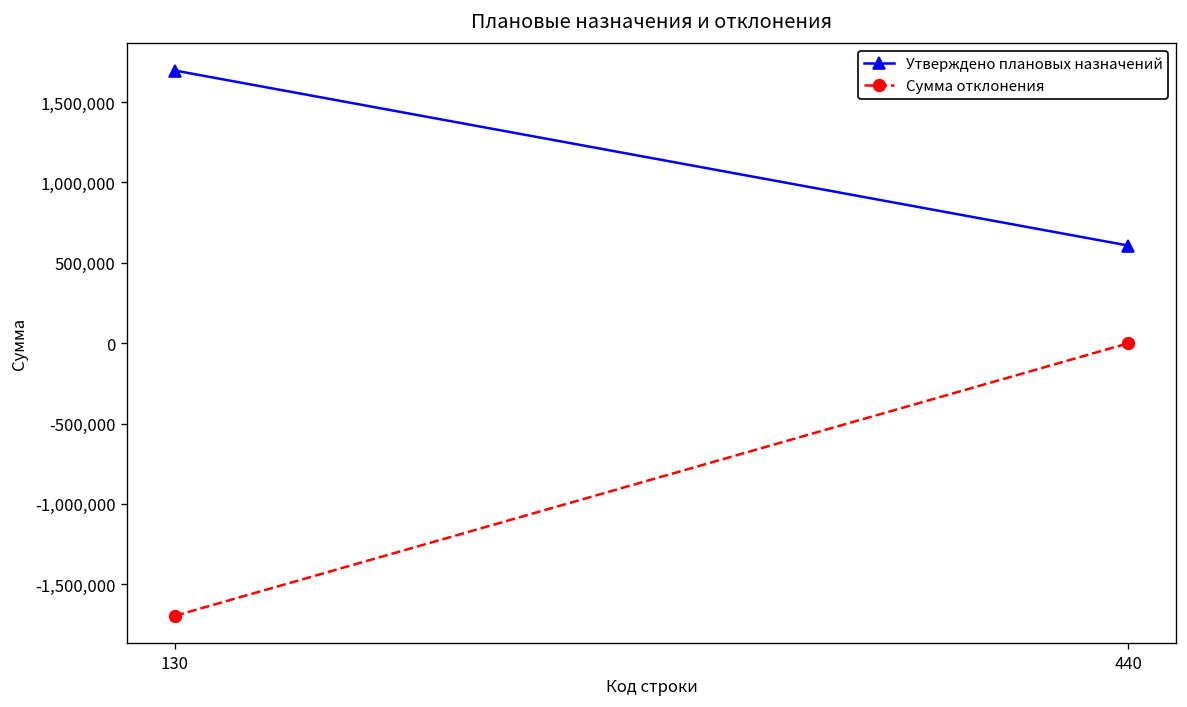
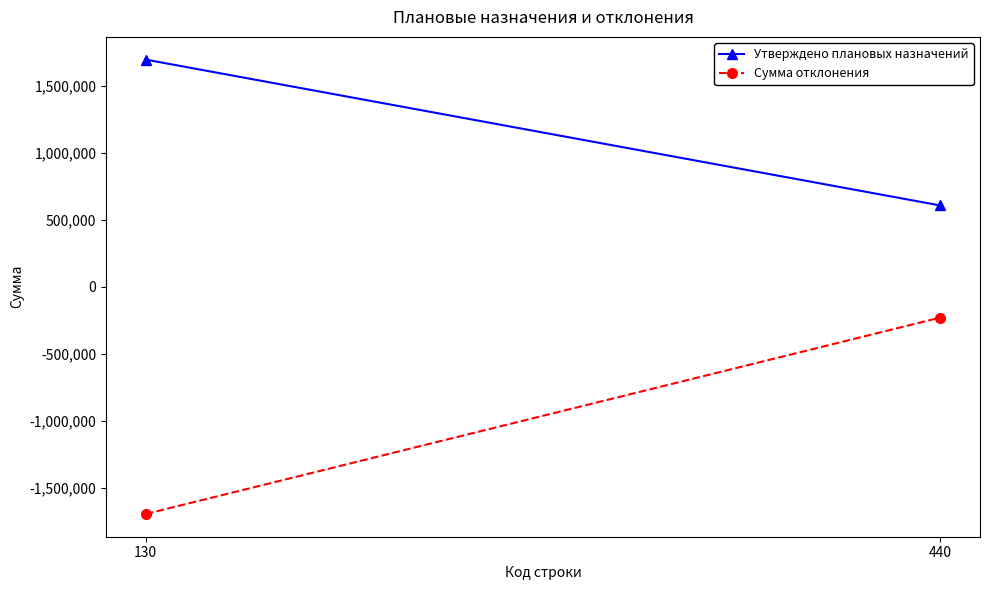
  {
    "Утверждено плановых назначений": {
      "130": "1,700,000",
      "440": "610,000"
    },
    "Сумма отклонения": {
      "130": "-1,700,000",
-     "440": "0"
+     "440": "-230,000"
    }
  }
